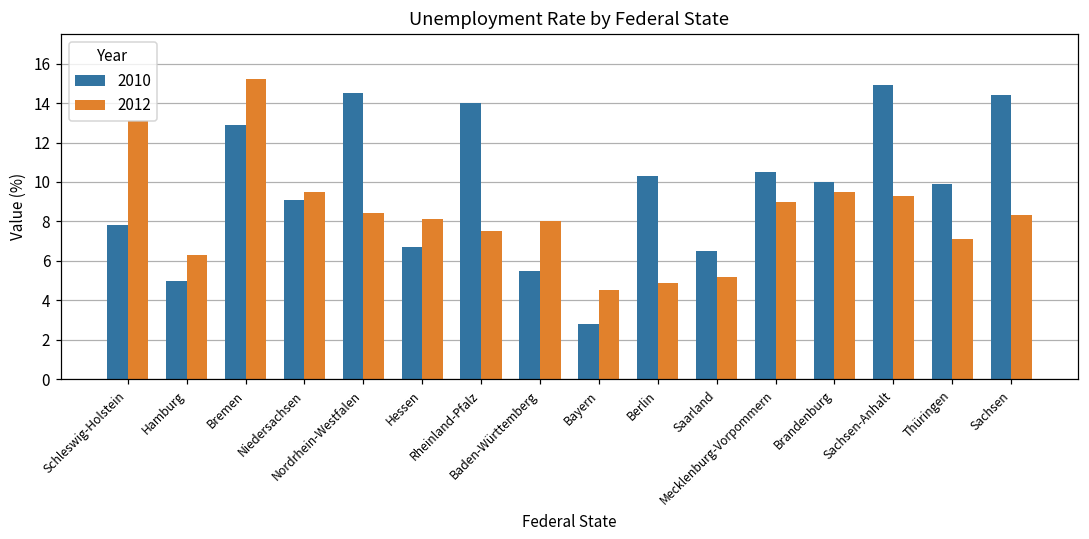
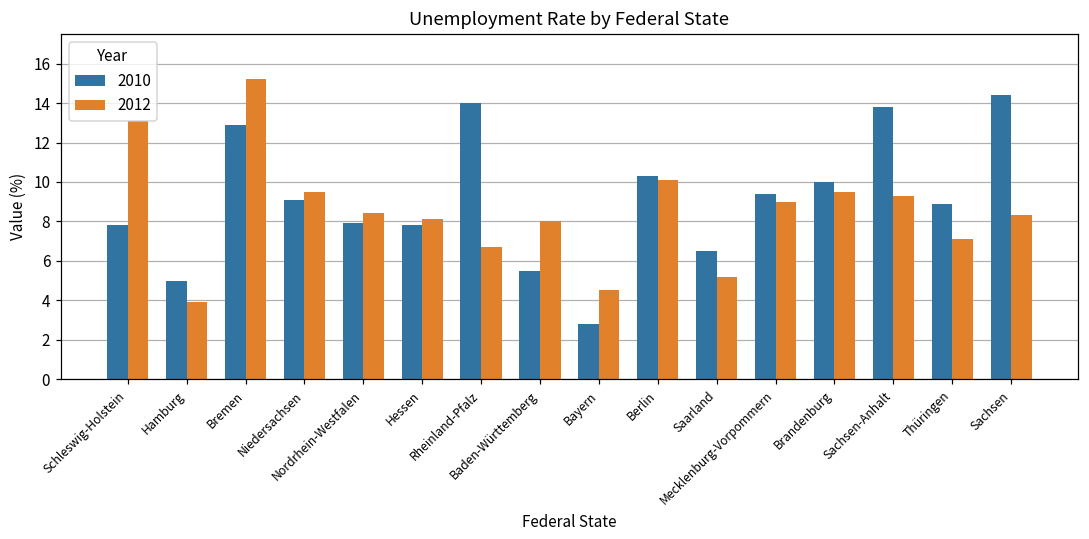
  {
    "2010": {
      "Schleswig-Holstein": 7.8,
      "Hamburg": 5.0,
      "Bremen": 12.9,
      "Niedersachsen": 9.1,
-     "Nordrhein-Westfalen": 14.5,
-     "Hessen": 6.7,
+     "Nordrhein-Westfalen": 7.9,
+     "Hessen": 7.8,
      "Rheinland-Pfalz": 14.0,
      "Baden-Württemberg": 5.5,
      "Bayern": 2.8,
      "Berlin": 10.3,
      "Saarland": 6.5,
-     "Mecklenburg-Vorpommern": 10.5,
+     "Mecklenburg-Vorpommern": 9.4,
      "Brandenburg": 10.0,
-     "Sachsen-Anhalt": 14.9,
-     "Thüringen": 9.9,
+     "Sachsen-Anhalt": 13.8,
+     "Thüringen": 8.9,
      "Sachsen": 14.4
    },
    "2012": {
      "Schleswig-Holstein": 13.1,
-     "Hamburg": 6.3,
+     "Hamburg": 3.9,
      "Bremen": 15.2,
      "Niedersachsen": 9.5,
      "Nordrhein-Westfalen": 8.4,
      "Hessen": 8.1,
-     "Rheinland-Pfalz": 7.5,
+     "Rheinland-Pfalz": 6.7,
      "Baden-Württemberg": 8.0,
      "Bayern": 4.5,
-     "Berlin": 4.9,
+     "Berlin": 10.1,
      "Saarland": 5.2,
      "Mecklenburg-Vorpommern": 9.0,
      "Brandenburg": 9.5,
      "Sachsen-Anhalt": 9.3,
      "Thüringen": 7.1,
      "Sachsen": 8.3
    }
  }
